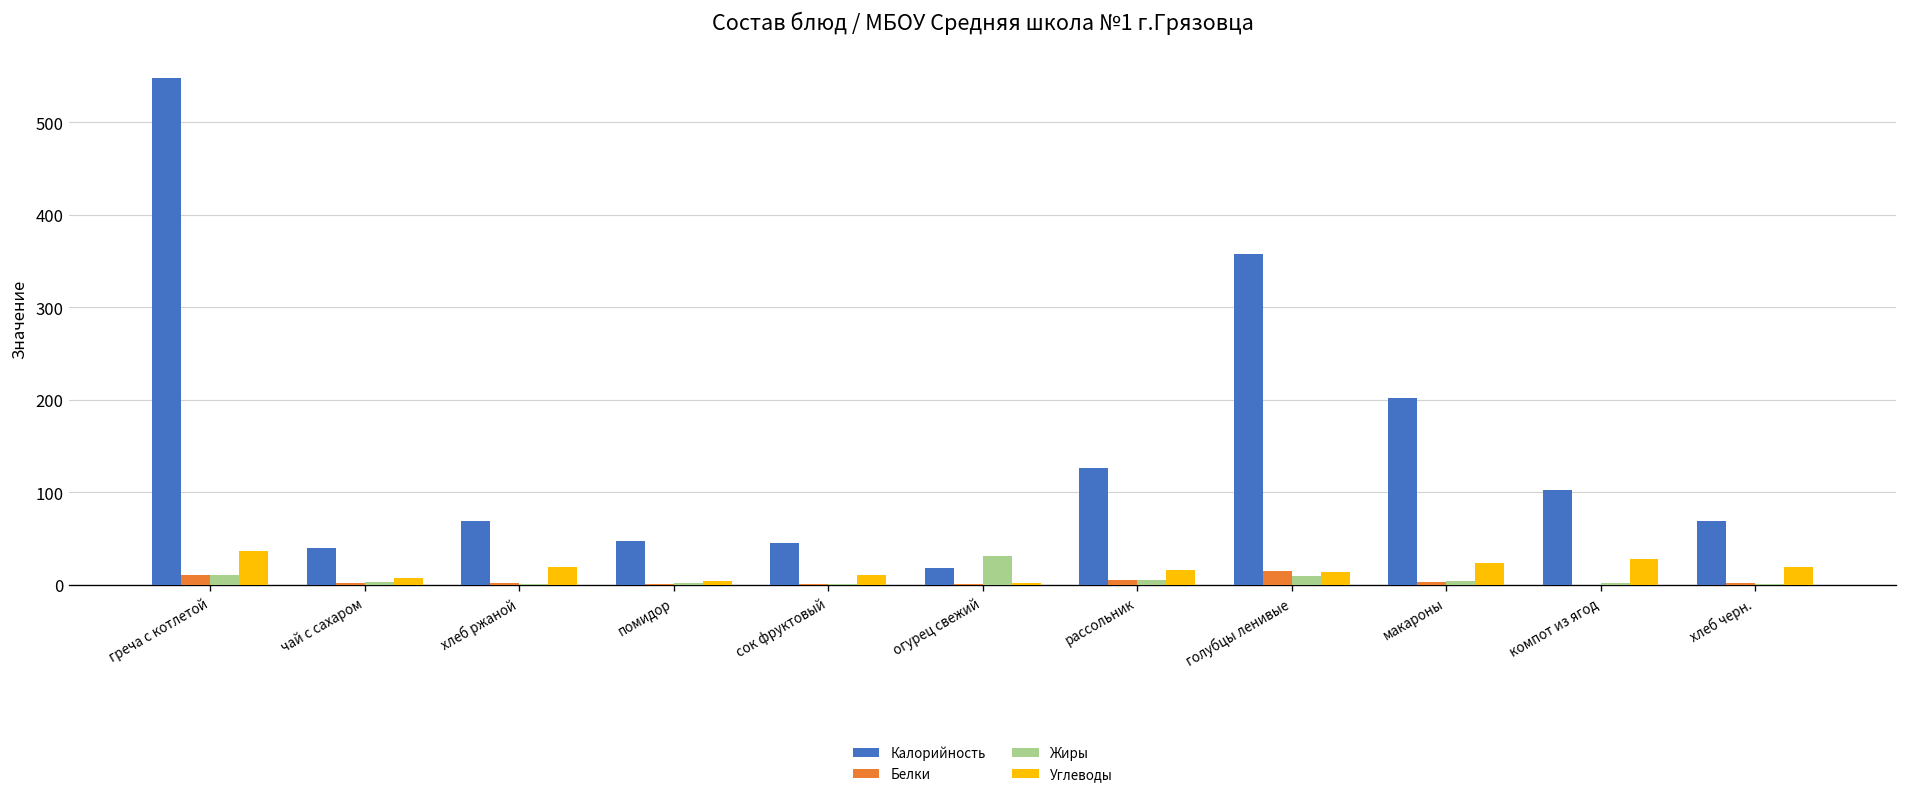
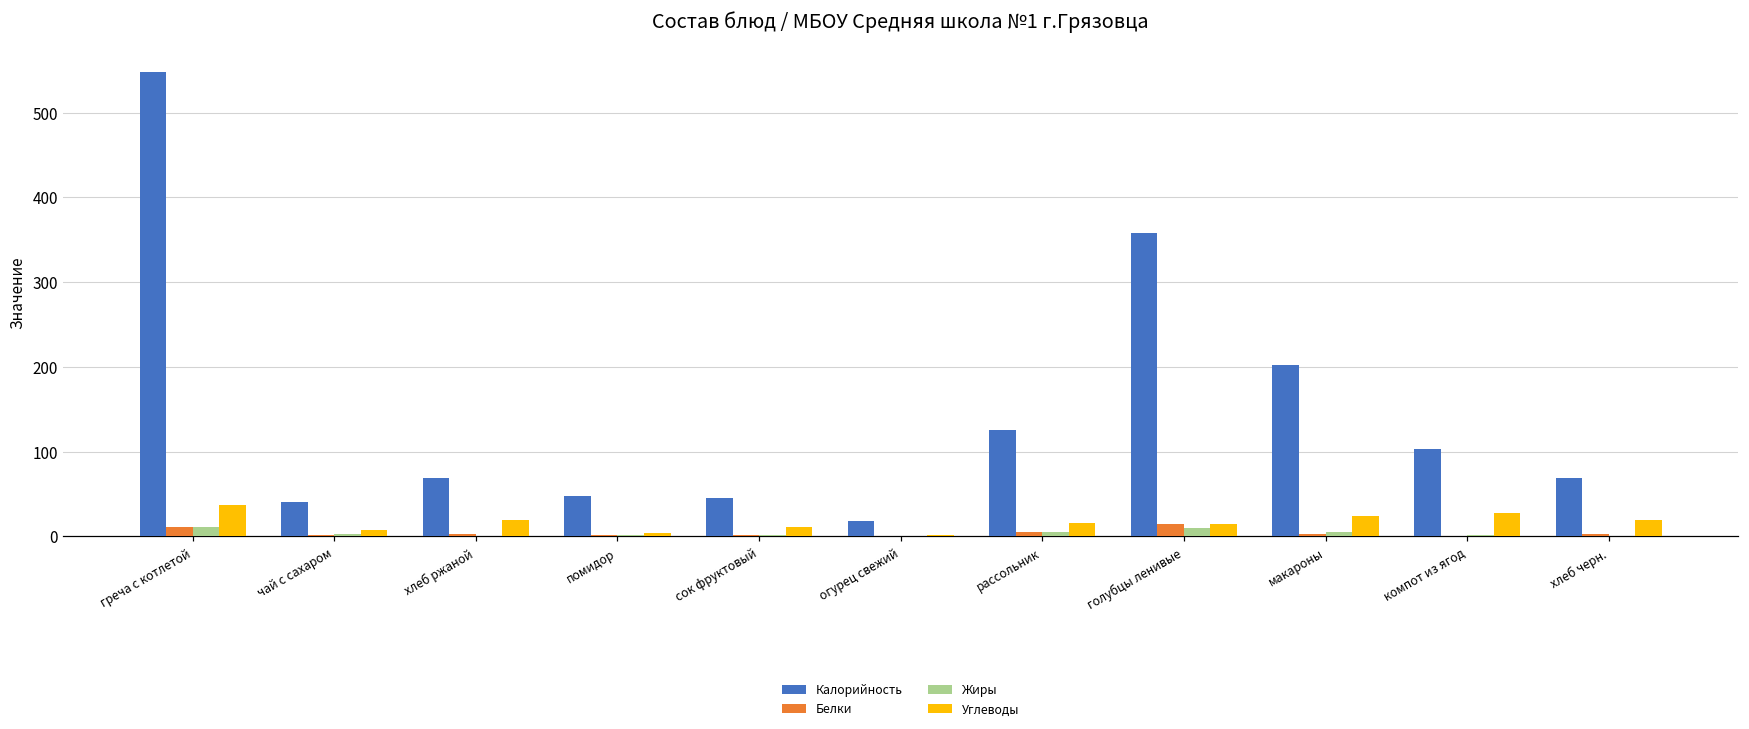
  {
    "Калорийность": {
      "греча с котлетой": 550,
      "чай с сахаром": 40,
      "хлеб ржаной": 70,
      "помидор": 50,
      "сок фруктовый": 50,
      "огурец свежий": 20,
      "рассольник": 130,
      "голубцы ленивые": 360,
      "макароны": 200,
      "компот из ягод": 100,
      "хлеб черн.": 70
    },
    "Белки": {
      "греча с котлетой": 10,
      "рассольник": 10,
      "голубцы ленивые": 10
    },
    "Жиры": {
      "греча с котлетой": 10,
-     "огурец свежий": 30,
+     "огурец свежий": 0,
      "рассольник": 10,
      "голубцы ленивые": 10,
      "макароны": 0
    },
    "Углеводы": {
      "греча с котлетой": 40,
      "чай с сахаром": 10,
      "хлеб ржаной": 20,
      "помидор": 0,
      "сок фруктовый": 10,
      "рассольник": 20,
      "голубцы ленивые": 10,
      "макароны": 20,
      "компот из ягод": 30,
      "хлеб черн.": 20
    }
  }
